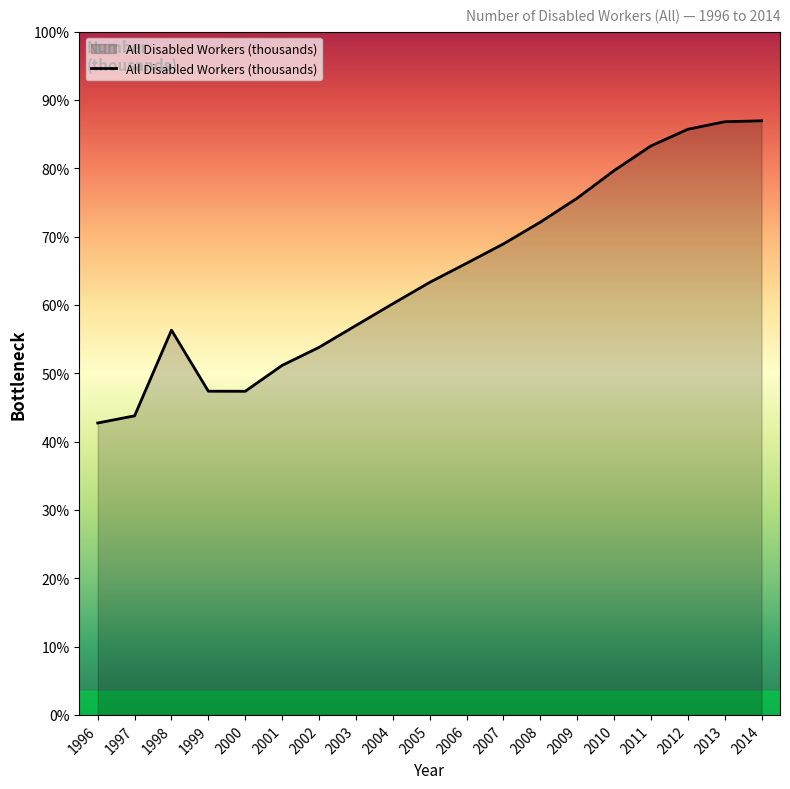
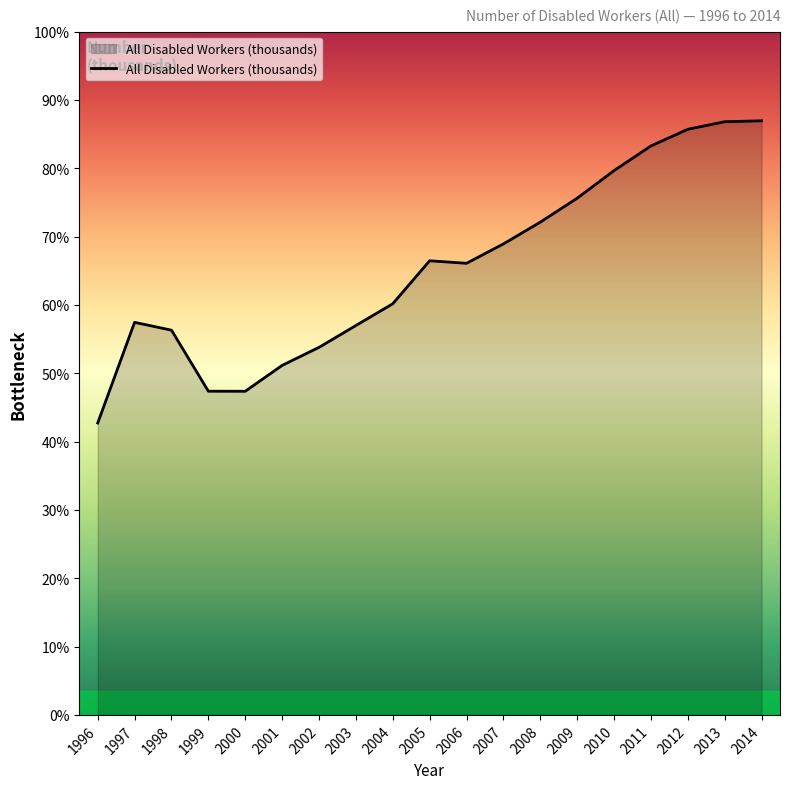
  {
    "1996": "43%",
-   "1997": "44%",
+   "1997": "57%",
    "1998": "56%",
    "1999": "47%",
    "2000": "47%",
    "2001": "51%",
    "2002": "54%",
    "2003": "57%",
    "2004": "60%",
-   "2005": "63%",
+   "2005": "66%",
    "2006": "66%",
    "2007": "69%",
    "2008": "72%",
    "2009": "76%",
    "2010": "80%",
    "2011": "83%",
    "2012": "86%",
    "2013": "87%",
    "2014": "87%"
  }
